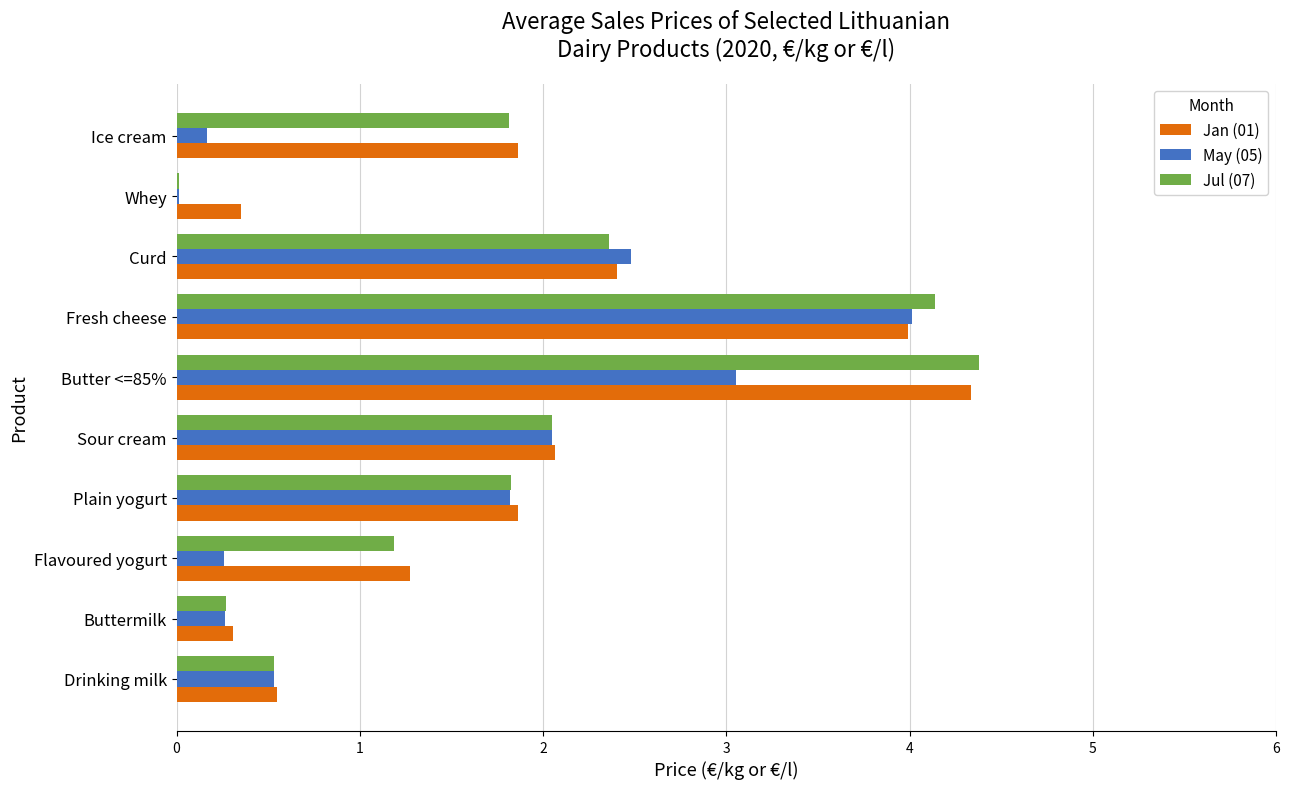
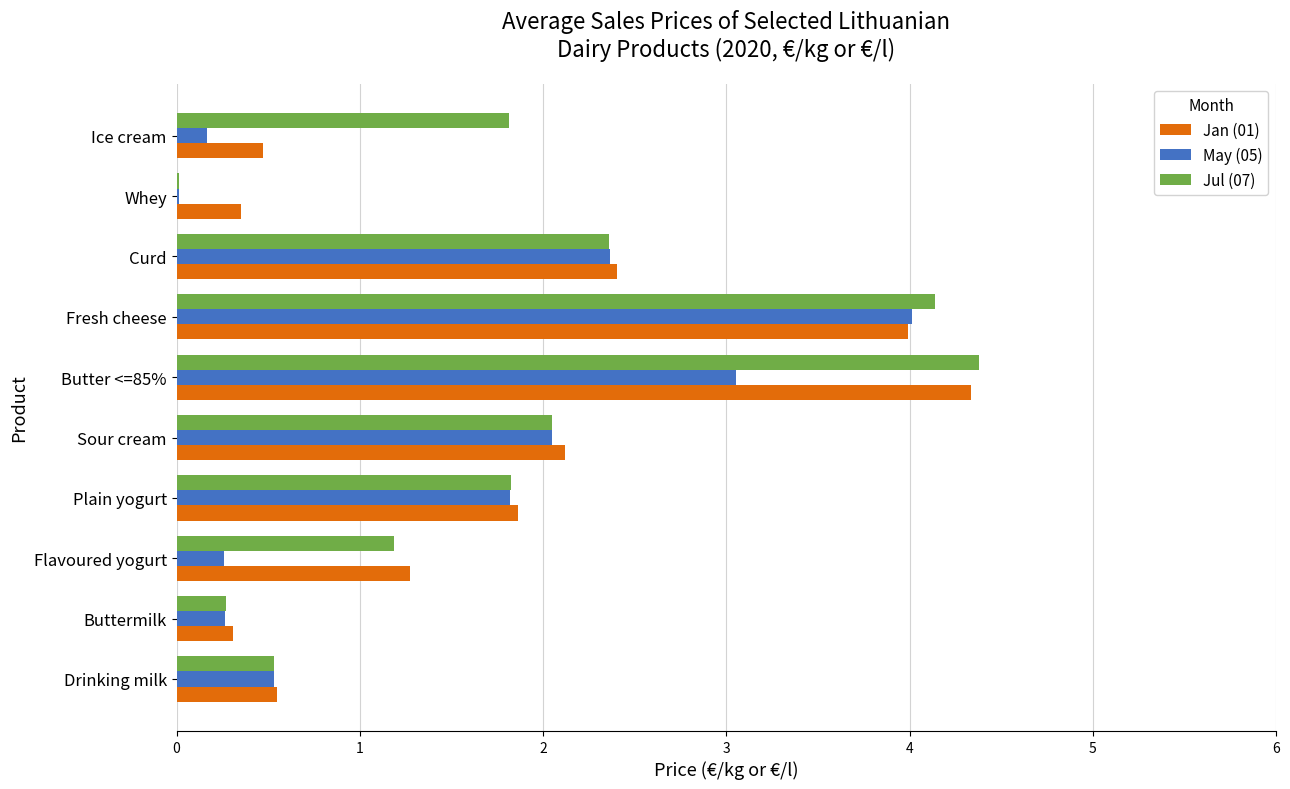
  {
    "Jan (01)": {
-     "Ice cream": 1.86,
+     "Ice cream": 0.47,
      "Whey": 0.35,
      "Curd": 2.40,
      "Fresh cheese": 3.99,
      "Butter <=85%": 4.33,
-     "Sour cream": 2.07,
+     "Sour cream": 2.12,
      "Plain yogurt": 1.86,
      "Flavoured yogurt": 1.28,
      "Buttermilk": 0.31,
      "Drinking milk": 0.55
    },
    "May (05)": {
      "Ice cream": 0.17,
      "Whey": 0.02,
-     "Curd": 2.48,
+     "Curd": 2.36,
      "Fresh cheese": 4.01,
      "Butter <=85%": 3.05,
      "Sour cream": 2.05,
      "Plain yogurt": 1.82,
      "Flavoured yogurt": 0.26,
      "Buttermilk": 0.26,
      "Drinking milk": 0.53
    },
    "Jul (07)": {
      "Ice cream": 1.81,
      "Whey": 0.02,
      "Curd": 2.36,
      "Fresh cheese": 4.14,
      "Butter <=85%": 4.38,
      "Sour cream": 2.05,
      "Plain yogurt": 1.83,
      "Flavoured yogurt": 1.19,
      "Buttermilk": 0.27,
      "Drinking milk": 0.53
    }
  }
